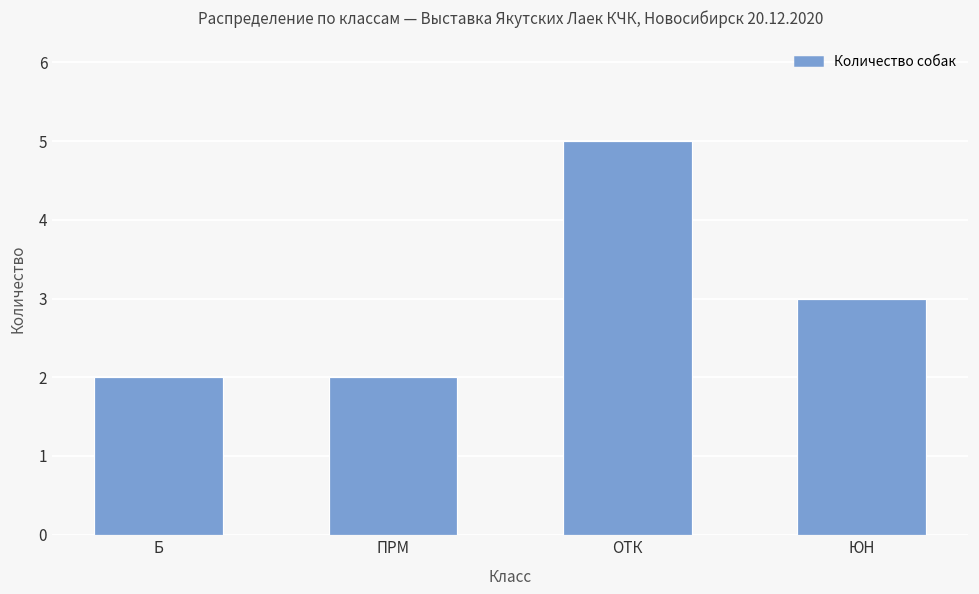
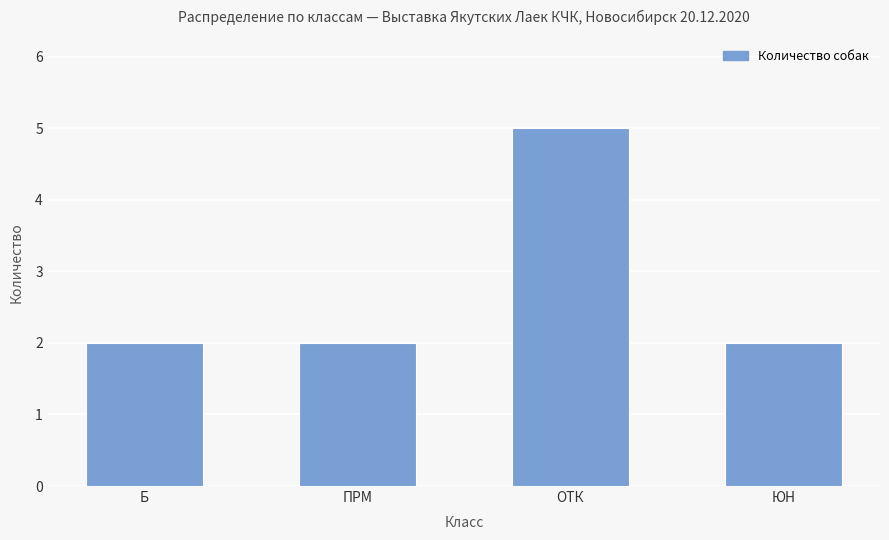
  {
    "Б": 2,
    "ПРМ": 2,
    "ОТК": 5,
-   "ЮН": 3
+   "ЮН": 2
  }
